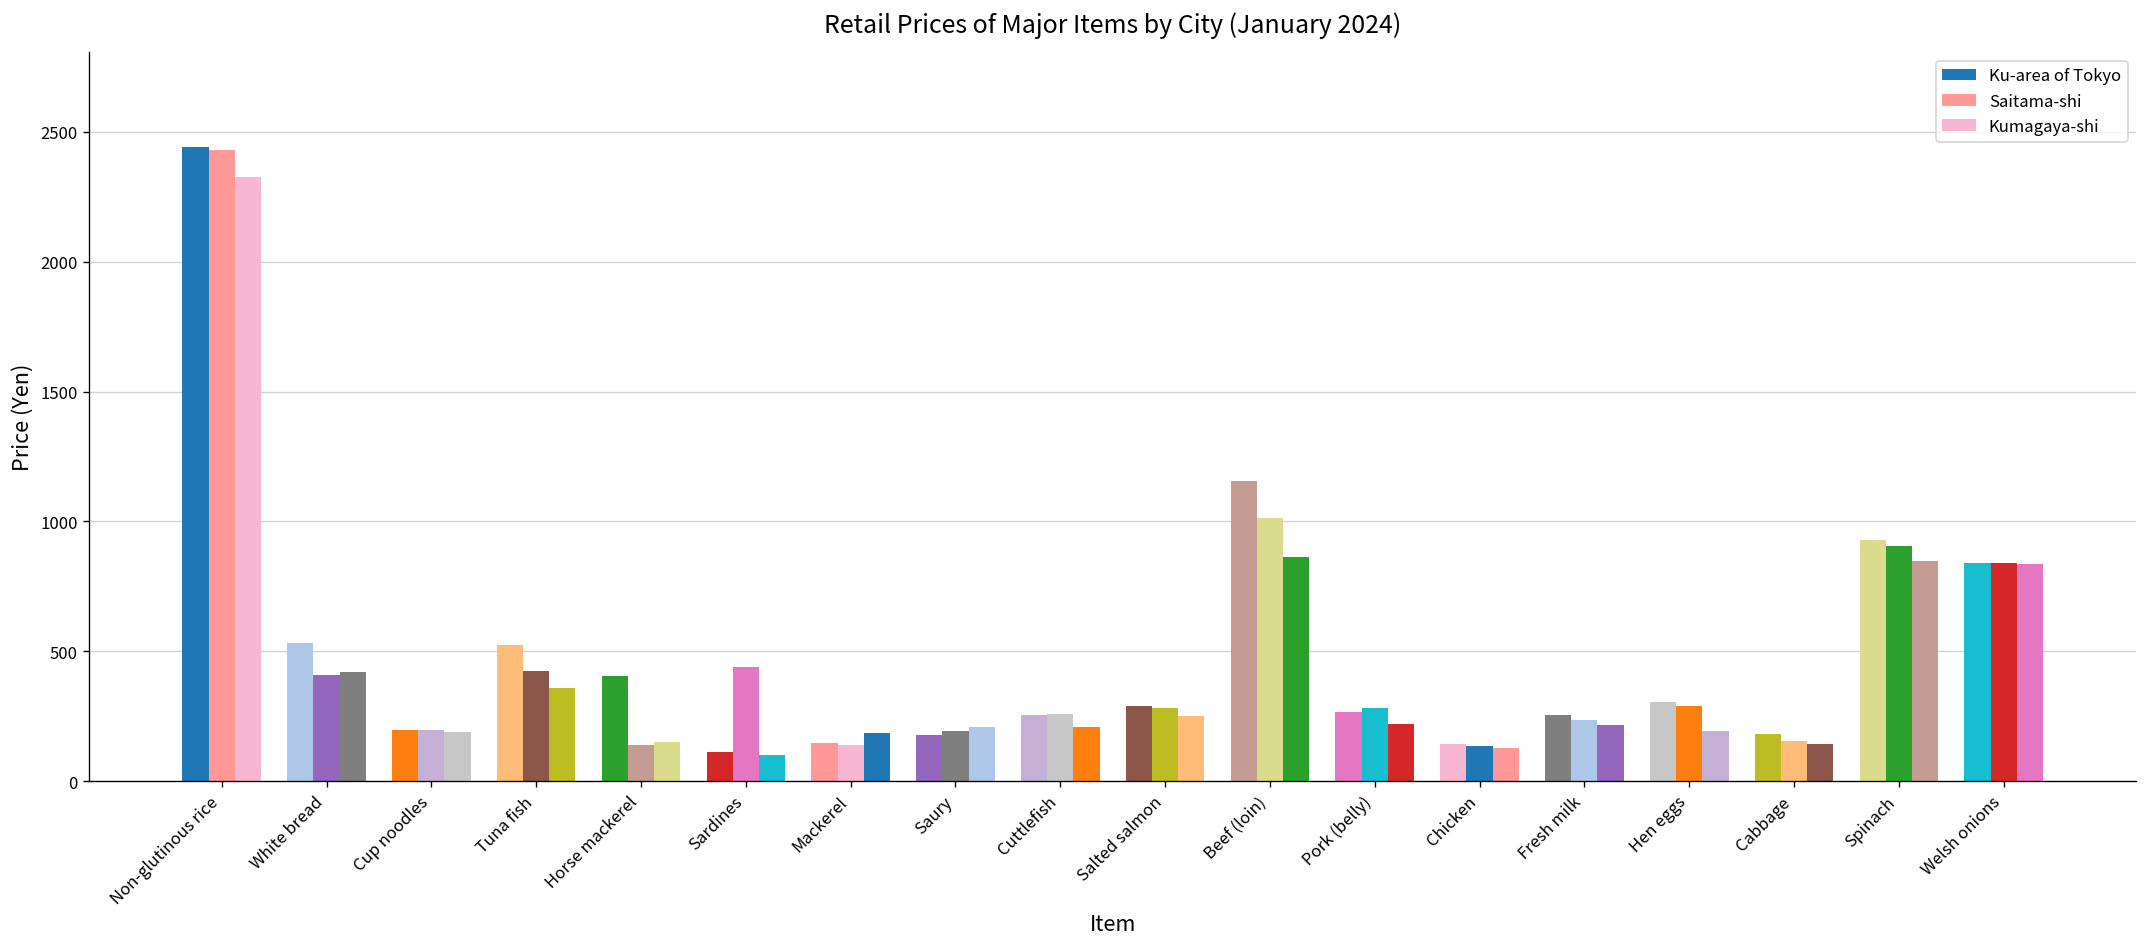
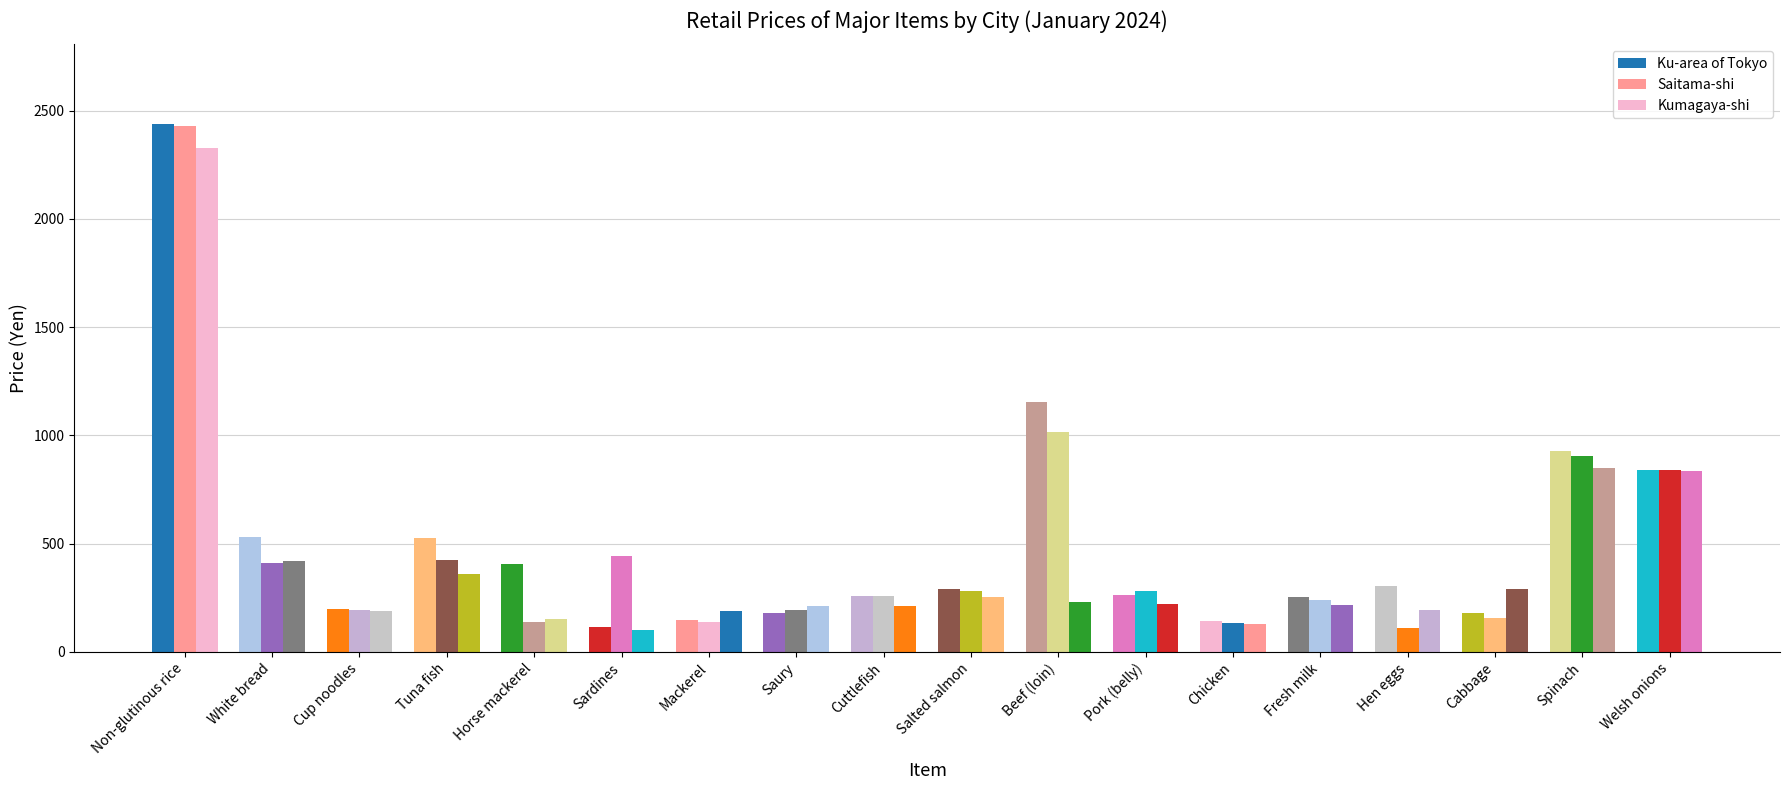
  {
    "Ku-area of Tokyo": {
      "Non-glutinous rice": 2440,
      "White bread": 530,
      "Cup noodles": 200,
      "Tuna fish": 530,
      "Horse mackerel": 410,
      "Sardines": 110,
      "Mackerel": 150,
      "Saury": 180,
      "Cuttlefish": 260,
      "Salted salmon": 290,
      "Beef (loin)": 1150,
      "Pork (belly)": 270,
      "Chicken": 140,
      "Fresh milk": 260,
      "Hen eggs": 310,
      "Cabbage": 180,
      "Spinach": 930,
      "Welsh onions": 840
    },
    "Saitama-shi": {
      "Non-glutinous rice": 2430,
      "White bread": 410,
      "Cup noodles": 200,
      "Tuna fish": 430,
      "Horse mackerel": 140,
      "Sardines": 440,
      "Mackerel": 140,
      "Saury": 190,
      "Cuttlefish": 260,
      "Salted salmon": 280,
      "Beef (loin)": 1020,
      "Pork (belly)": 280,
      "Chicken": 140,
      "Fresh milk": 240,
-     "Hen eggs": 290,
+     "Hen eggs": 110,
      "Cabbage": 160,
      "Spinach": 910,
      "Welsh onions": 840
    },
    "Kumagaya-shi": {
      "Non-glutinous rice": 2330,
      "White bread": 420,
      "Cup noodles": 190,
      "Tuna fish": 360,
      "Horse mackerel": 150,
      "Sardines": 100,
      "Mackerel": 190,
      "Saury": 210,
      "Cuttlefish": 210,
      "Salted salmon": 250,
-     "Beef (loin)": 860,
+     "Beef (loin)": 230,
      "Pork (belly)": 220,
      "Chicken": 130,
      "Fresh milk": 220,
      "Hen eggs": 190,
-     "Cabbage": 140,
+     "Cabbage": 290,
      "Spinach": 850,
      "Welsh onions": 840
    }
  }
